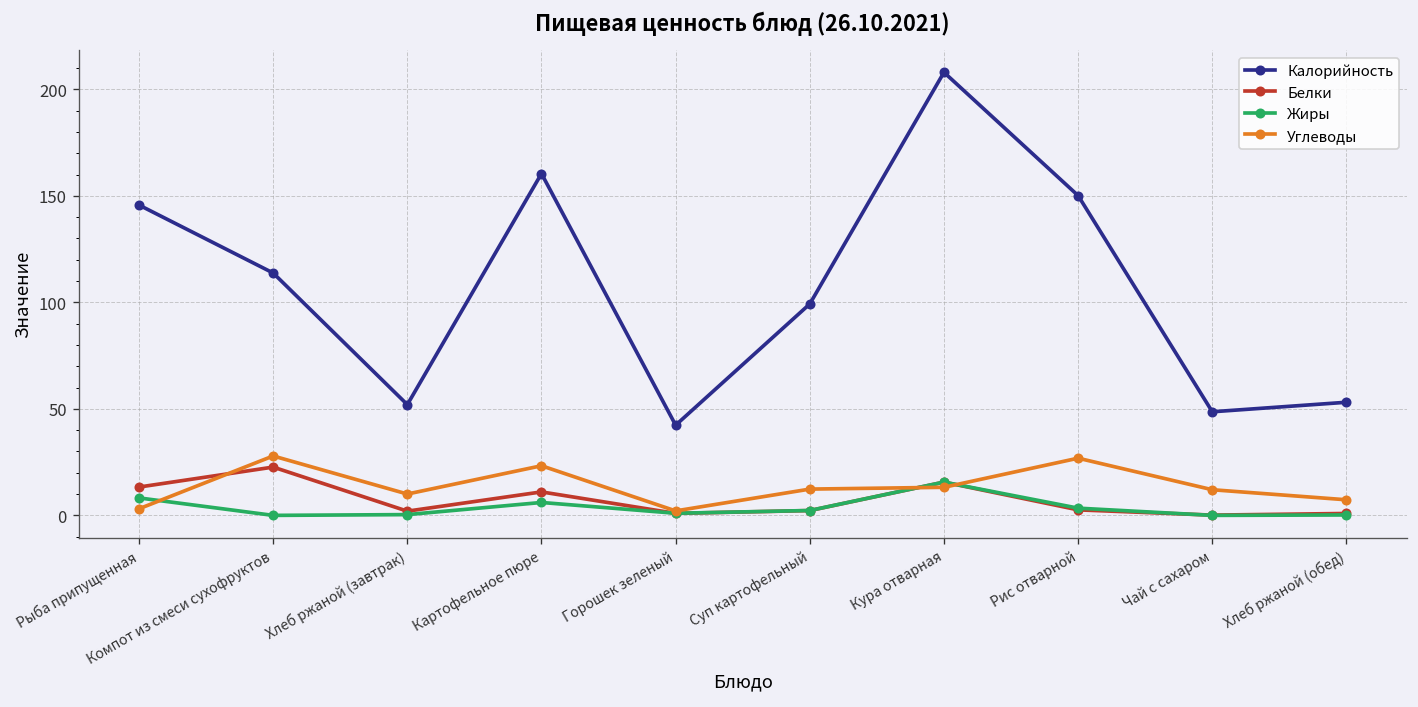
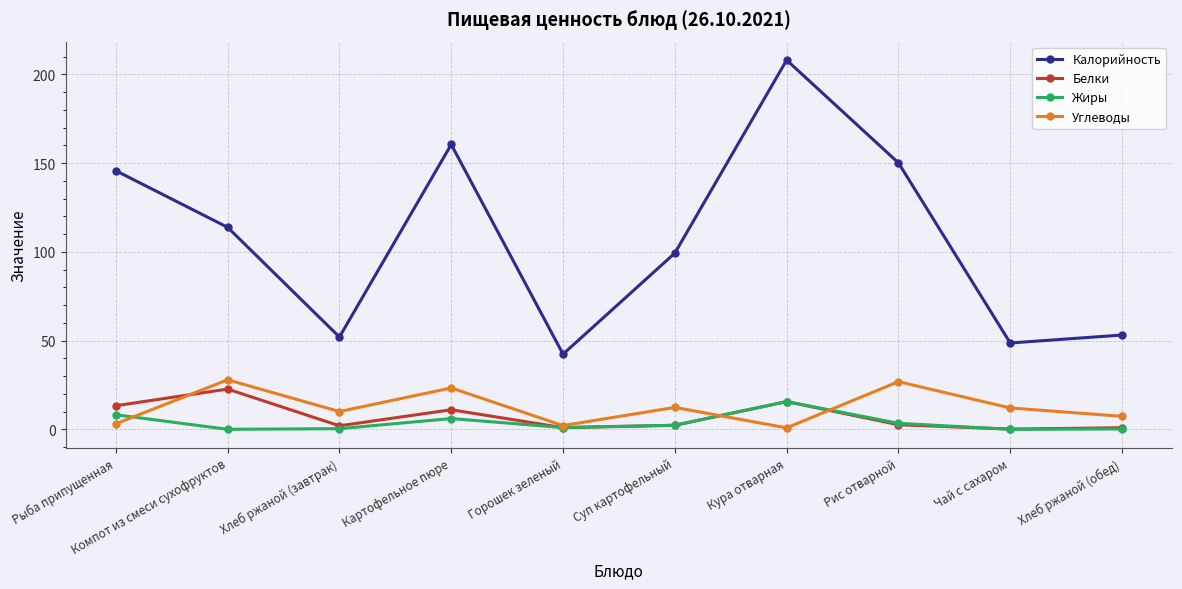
  {
    "Калорийность": {
      "Рыба припущенная": 146,
      "Компот из смеси сухофруктов": 114,
      "Хлеб ржаной (завтрак)": 52,
      "Картофельное пюре": 160,
      "Горошек зеленый": 42,
      "Суп картофельный": 99,
      "Кура отварная": 208,
      "Рис отварной": 150,
      "Чай с сахаром": 49,
      "Хлеб ржаной (обед)": 53
    },
    "Белки": {
      "Рыба припущенная": 13,
      "Компот из смеси сухофруктов": 23,
      "Хлеб ржаной (завтрак)": 2,
      "Картофельное пюре": 11
    },
    "Жиры": {
      "Рыба припущенная": 8,
      "Компот из смеси сухофруктов": 0,
      "Хлеб ржаной (завтрак)": 0,
      "Картофельное пюре": 6
    },
    "Углеводы": {
      "Рыба припущенная": 3,
      "Компот из смеси сухофруктов": 28,
      "Хлеб ржаной (завтрак)": 10,
      "Картофельное пюре": 23,
      "Суп картофельный": 12,
-     "Кура отварная": 13,
+     "Кура отварная": 1,
      "Рис отварной": 27,
      "Чай с сахаром": 12,
      "Хлеб ржаной (обед)": 7
    }
  }
